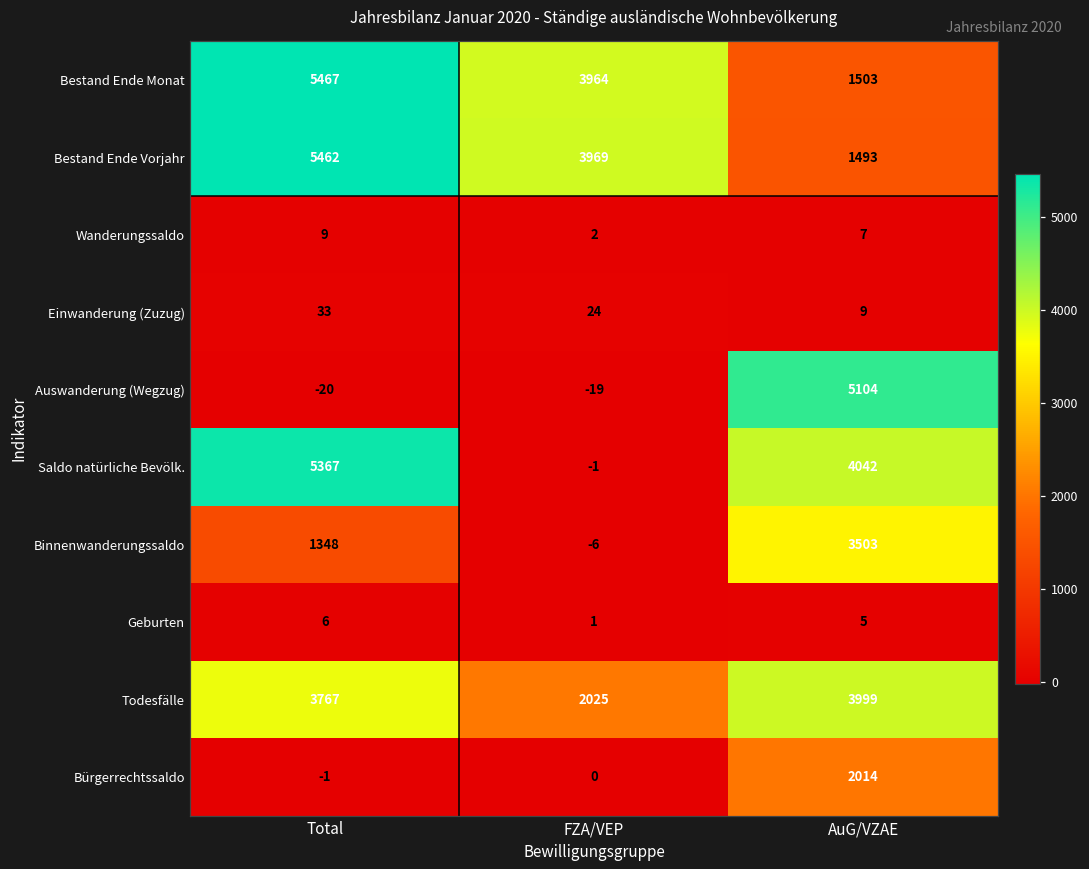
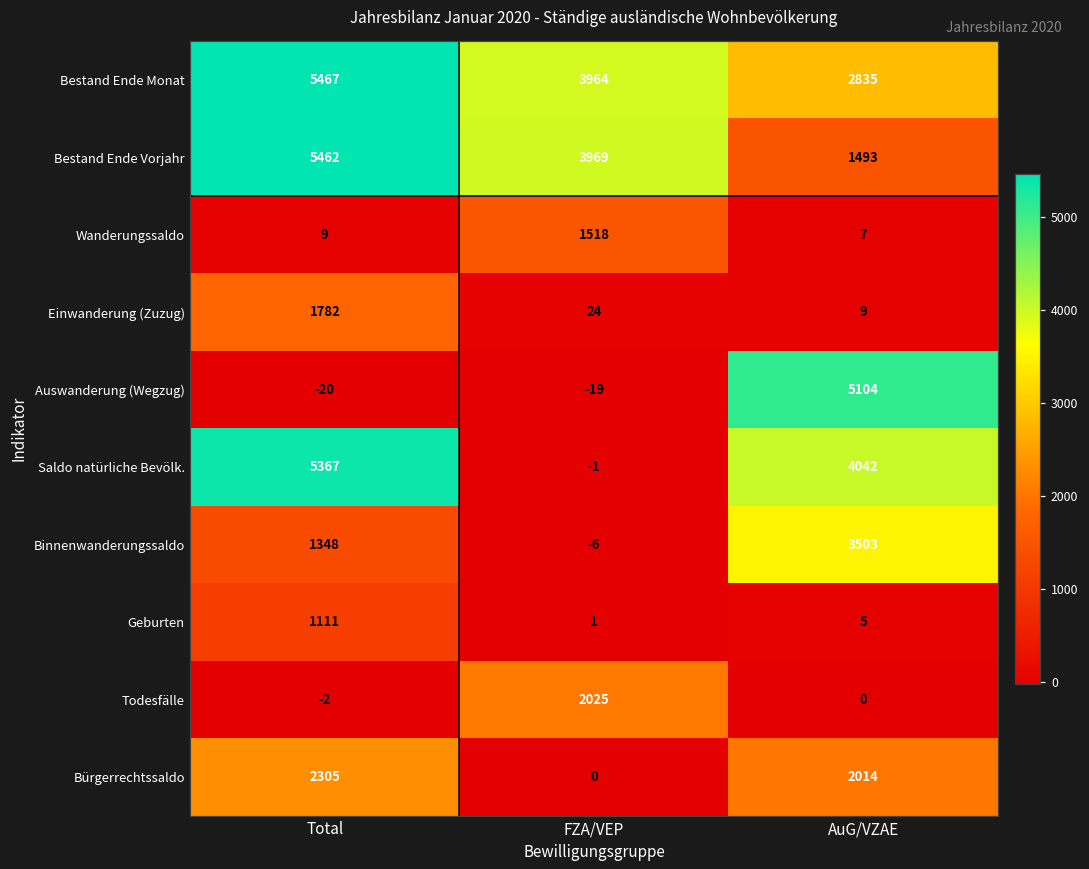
  {
    "Bestand Ende Monat": {
      "Total": 5467,
      "FZA/VEP": 3964,
-     "AuG/VZAE": 1503
+     "AuG/VZAE": 2835
    },
    "Bestand Ende Vorjahr": {
      "Total": 5462,
      "FZA/VEP": 3969,
      "AuG/VZAE": 1493
    },
    "Wanderungssaldo": {
      "Total": 9,
-     "FZA/VEP": 2,
+     "FZA/VEP": 1518,
      "AuG/VZAE": 7
    },
    "Einwanderung (Zuzug)": {
-     "Total": 33,
+     "Total": 1782,
      "FZA/VEP": 24,
      "AuG/VZAE": 9
    },
    "Auswanderung (Wegzug)": {
      "Total": -20,
      "FZA/VEP": -19,
      "AuG/VZAE": 5104
    },
    "Saldo natürliche Bevölk.": {
      "Total": 5367,
      "FZA/VEP": -1,
      "AuG/VZAE": 4042
    },
    "Binnenwanderungssaldo": {
      "Total": 1348,
      "FZA/VEP": -6,
      "AuG/VZAE": 3503
    },
    "Geburten": {
-     "Total": 6,
+     "Total": 1111,
      "FZA/VEP": 1,
      "AuG/VZAE": 5
    },
    "Todesfälle": {
-     "Total": 3767,
+     "Total": -2,
      "FZA/VEP": 2025,
-     "AuG/VZAE": 3999
+     "AuG/VZAE": 0
    },
    "Bürgerrechtssaldo": {
-     "Total": -1,
+     "Total": 2305,
      "FZA/VEP": 0,
      "AuG/VZAE": 2014
    }
  }
